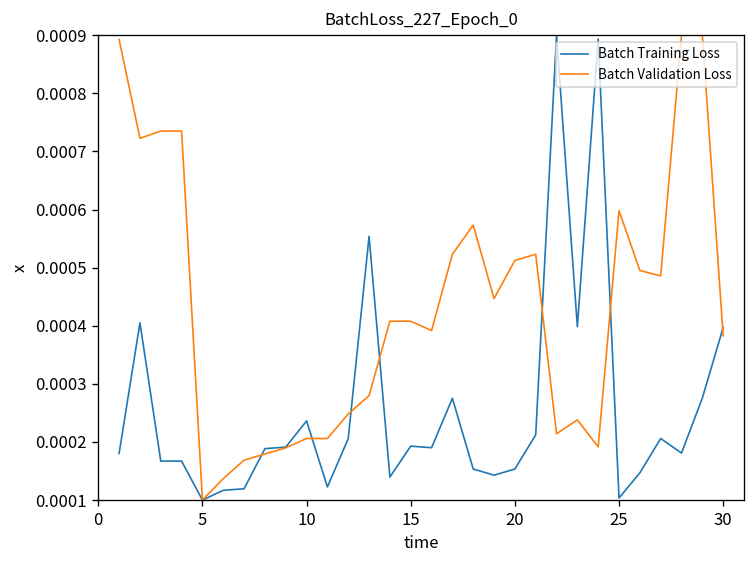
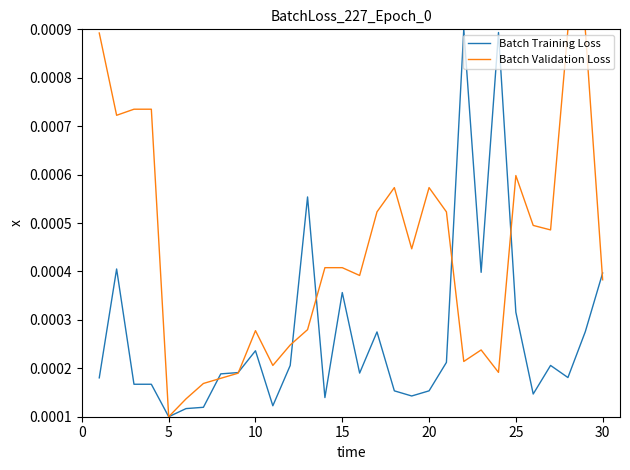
  {
    "Batch Training Loss": {
      "10": 0.00024,
-     "15": 0.00019,
+     "15": 0.00036,
      "20": 0.00015,
-     "25": 0.00010,
+     "25": 0.00032,
      "30": 0.00040
    },
    "Batch Validation Loss": {
-     "10": 0.00021,
+     "10": 0.00028,
      "15": 0.00041,
-     "20": 0.00051,
+     "20": 0.00057,
      "25": 0.00060,
      "30": 0.00038
    }
  }
